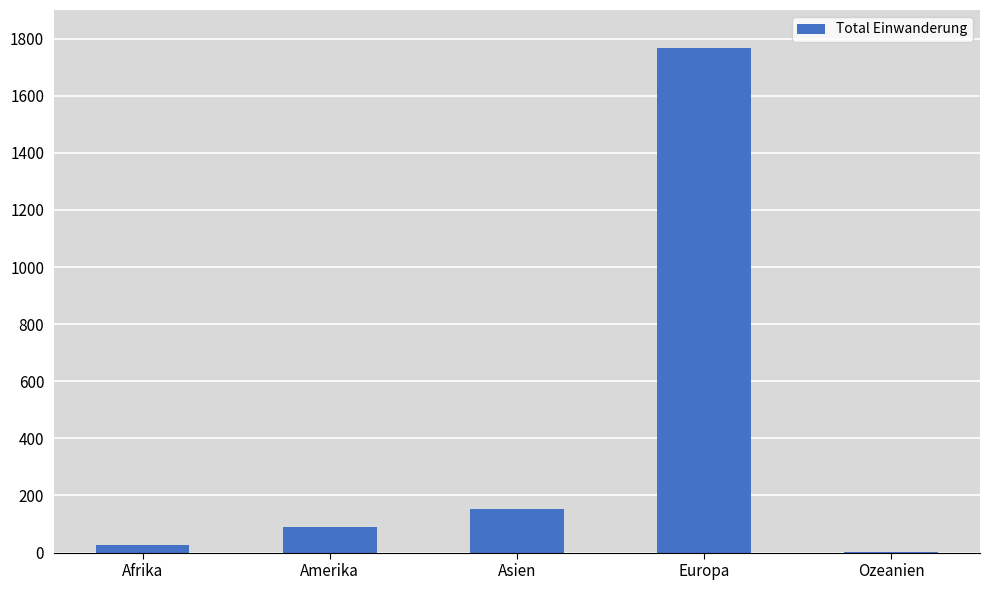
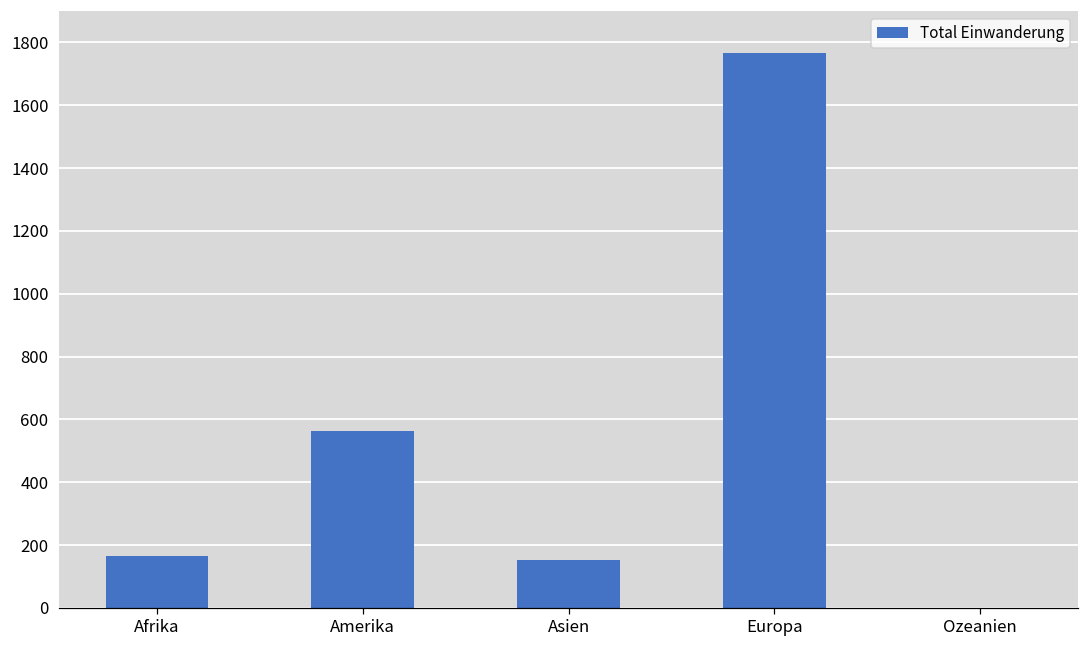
  {
-   "Afrika": 30,
-   "Amerika": 90,
+   "Afrika": 160,
+   "Amerika": 560,
    "Asien": 150,
    "Europa": 1770
  }
